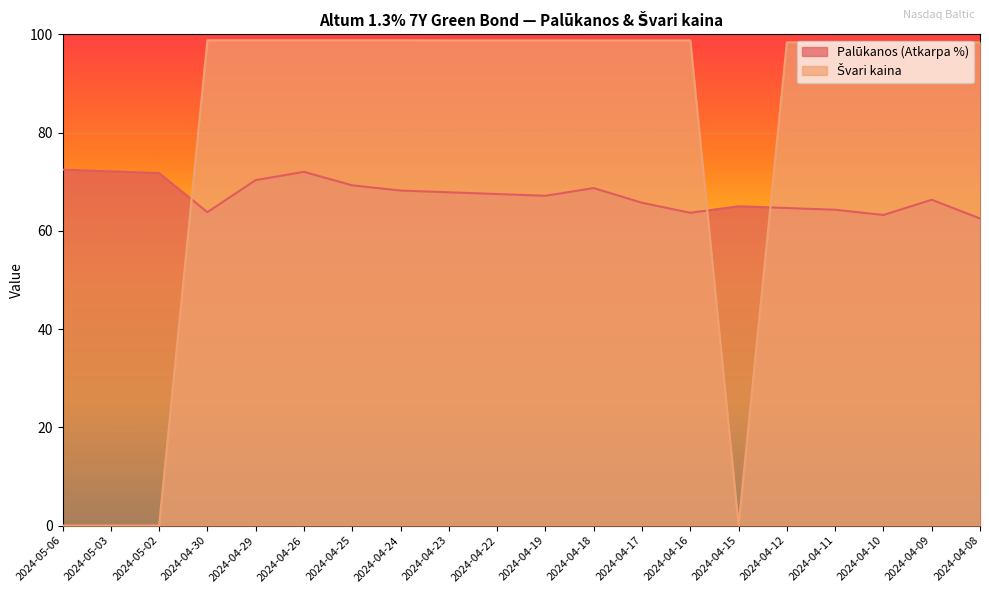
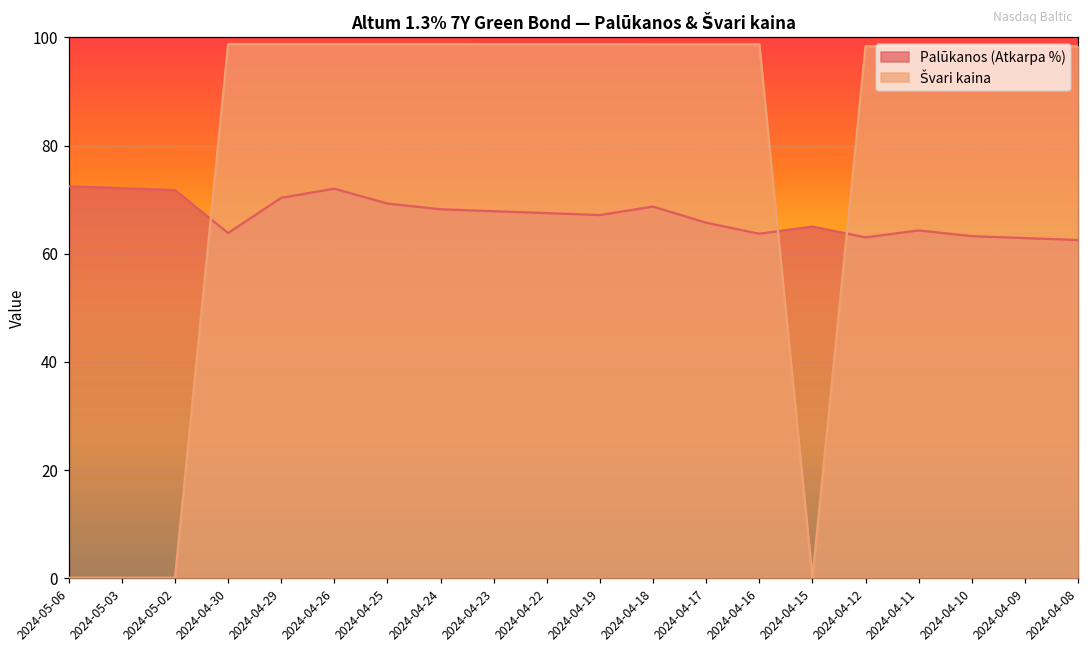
  {
    "Palūkanos (Atkarpa %)": {
      "2024-05-06": 72,
      "2024-05-03": 72,
      "2024-05-02": 72,
      "2024-04-30": 64,
      "2024-04-29": 70,
      "2024-04-26": 72,
      "2024-04-25": 69,
      "2024-04-24": 68,
      "2024-04-23": 68,
      "2024-04-22": 67,
      "2024-04-19": 67,
      "2024-04-18": 69,
      "2024-04-17": 66,
      "2024-04-16": 64,
      "2024-04-15": 65,
-     "2024-04-12": 65,
+     "2024-04-12": 63,
      "2024-04-11": 64,
      "2024-04-10": 63,
-     "2024-04-09": 66,
+     "2024-04-09": 63,
      "2024-04-08": 63
    },
    "Švari kaina": {
      "2024-05-06": 0,
      "2024-05-03": 0,
      "2024-05-02": 0,
      "2024-04-30": 99,
      "2024-04-29": 99,
      "2024-04-26": 99,
      "2024-04-25": 99,
      "2024-04-24": 99,
      "2024-04-23": 99,
      "2024-04-22": 99,
      "2024-04-19": 99,
      "2024-04-18": 99,
      "2024-04-17": 99,
      "2024-04-16": 99,
      "2024-04-15": 0,
      "2024-04-12": 98,
      "2024-04-08": 98
    }
  }
